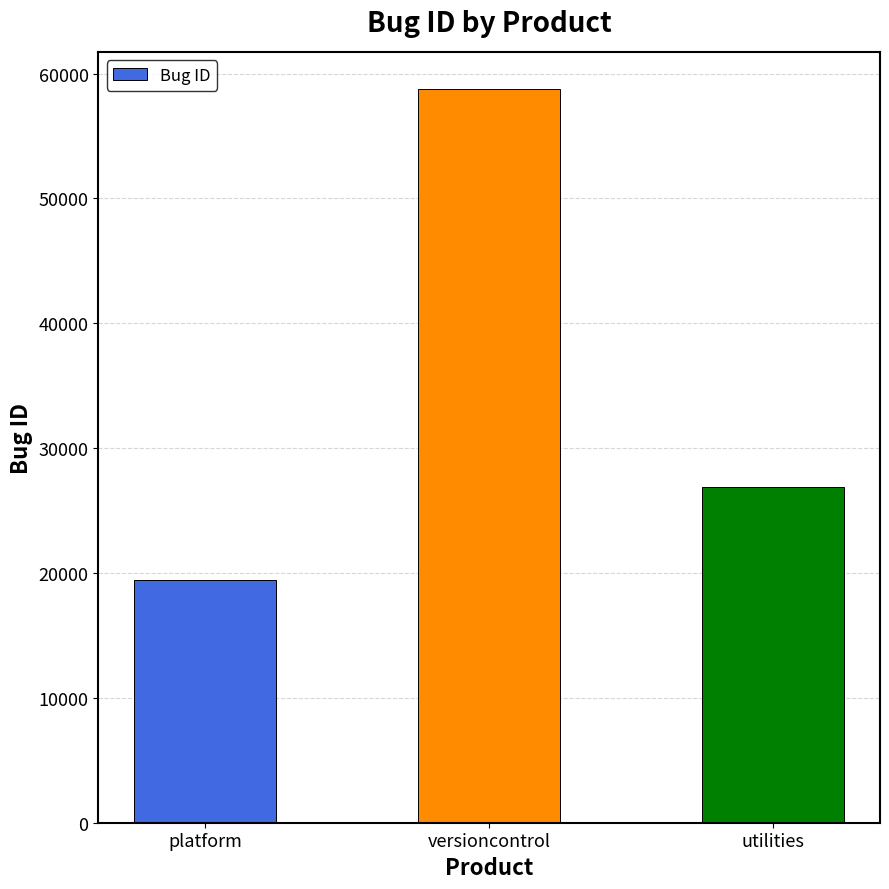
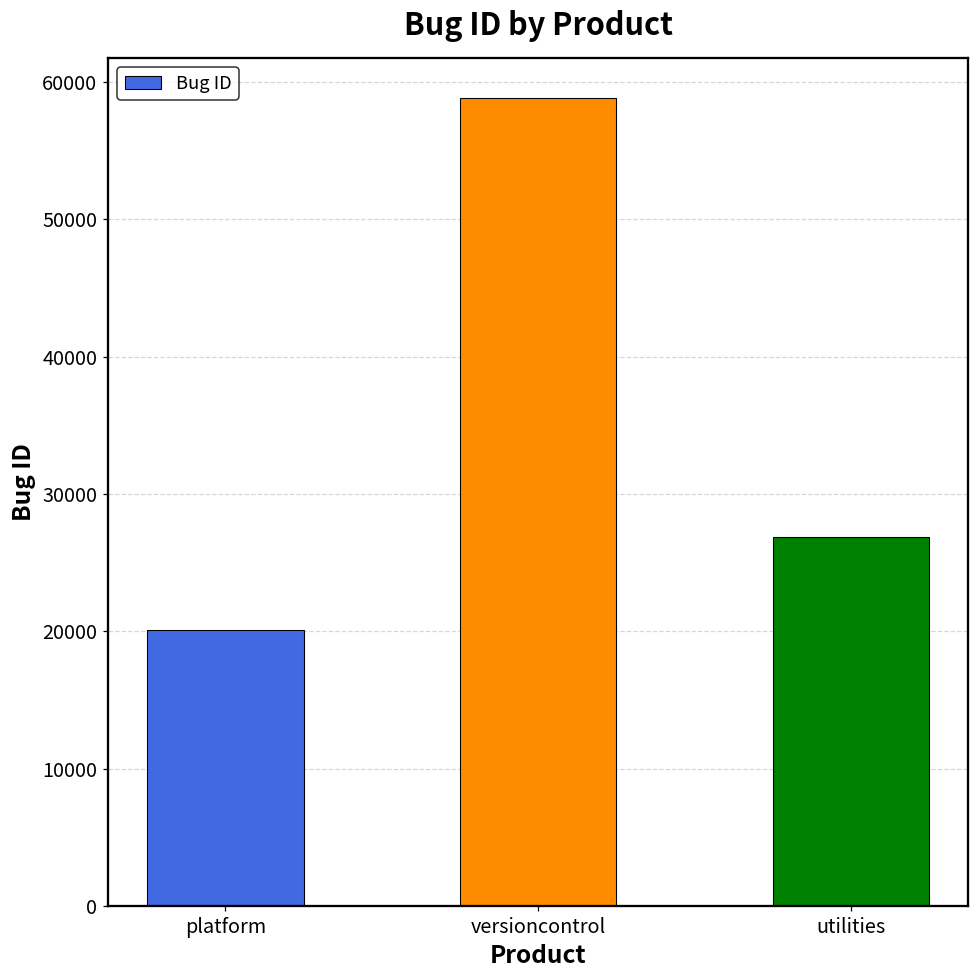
  {
-   "platform": 19400,
+   "platform": 20100,
    "versioncontrol": 58800,
    "utilities": 26900
  }
